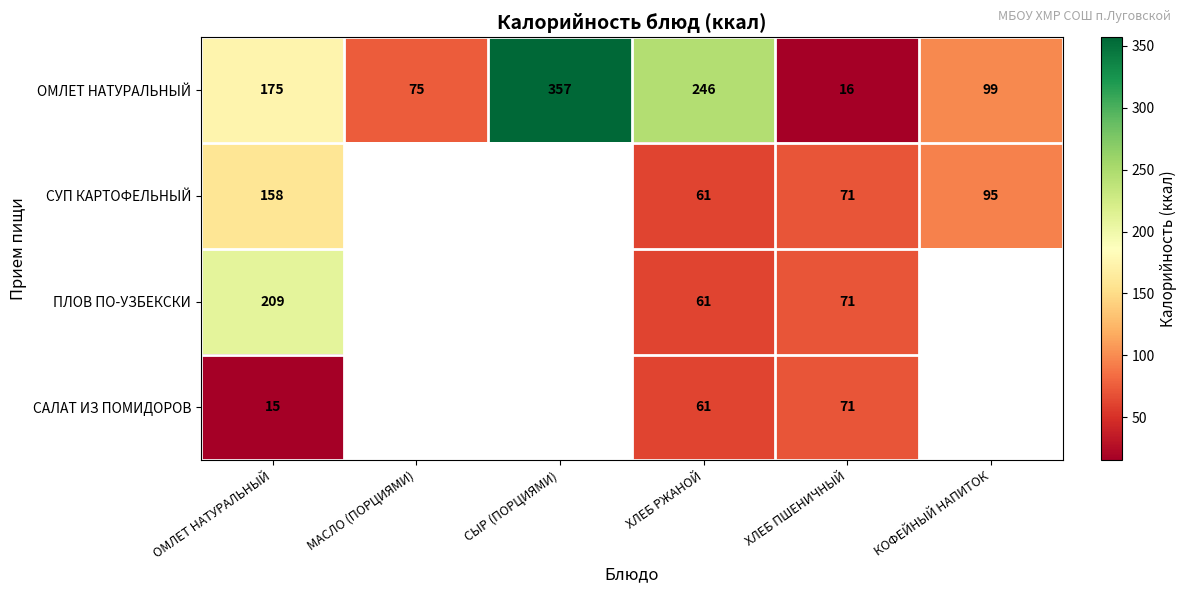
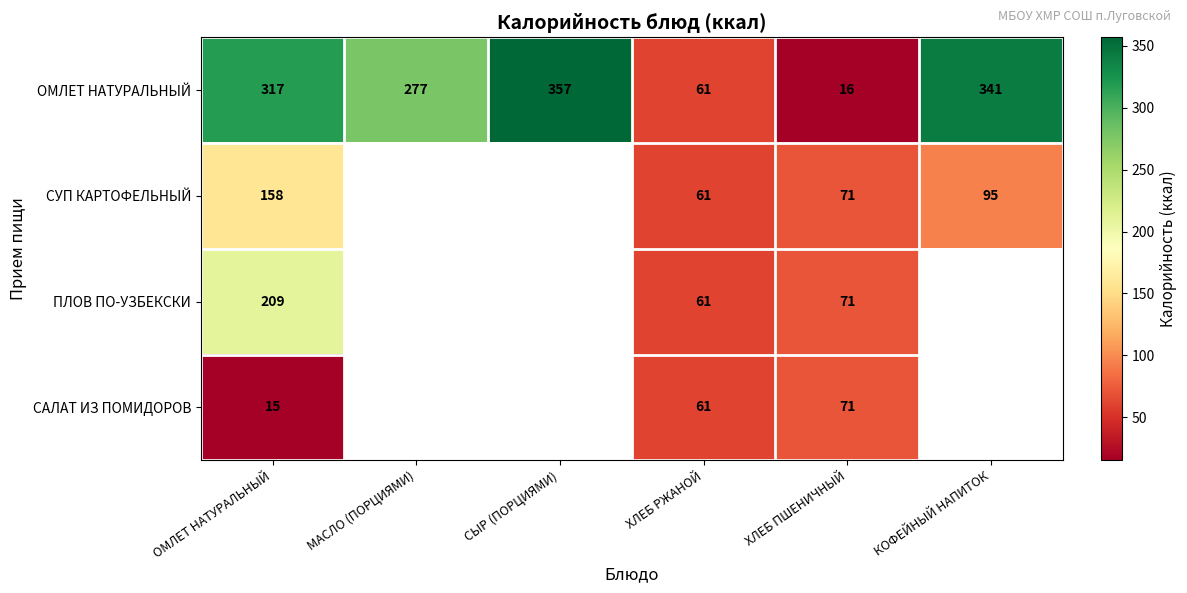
  {
    "ОМЛЕТ НАТУРАЛЬНЫЙ": {
-     "ОМЛЕТ НАТУРАЛЬНЫЙ": 175,
-     "МАСЛО (ПОРЦИЯМИ)": 75,
+     "ОМЛЕТ НАТУРАЛЬНЫЙ": 317,
+     "МАСЛО (ПОРЦИЯМИ)": 277,
      "СЫР (ПОРЦИЯМИ)": 357,
-     "ХЛЕБ РЖАНОЙ": 246,
+     "ХЛЕБ РЖАНОЙ": 61,
      "ХЛЕБ ПШЕНИЧНЫЙ": 16,
-     "КОФЕЙНЫЙ НАПИТОК": 99
+     "КОФЕЙНЫЙ НАПИТОК": 341
    },
    "СУП КАРТОФЕЛЬНЫЙ": {
      "ОМЛЕТ НАТУРАЛЬНЫЙ": 158,
      "ХЛЕБ РЖАНОЙ": 61,
      "ХЛЕБ ПШЕНИЧНЫЙ": 71,
      "КОФЕЙНЫЙ НАПИТОК": 95
    },
    "ПЛОВ ПО-УЗБЕКСКИ": {
      "ОМЛЕТ НАТУРАЛЬНЫЙ": 209,
      "ХЛЕБ РЖАНОЙ": 61,
      "ХЛЕБ ПШЕНИЧНЫЙ": 71
    },
    "САЛАТ ИЗ ПОМИДОРОВ": {
      "ОМЛЕТ НАТУРАЛЬНЫЙ": 15,
      "ХЛЕБ РЖАНОЙ": 61,
      "ХЛЕБ ПШЕНИЧНЫЙ": 71
    }
  }
